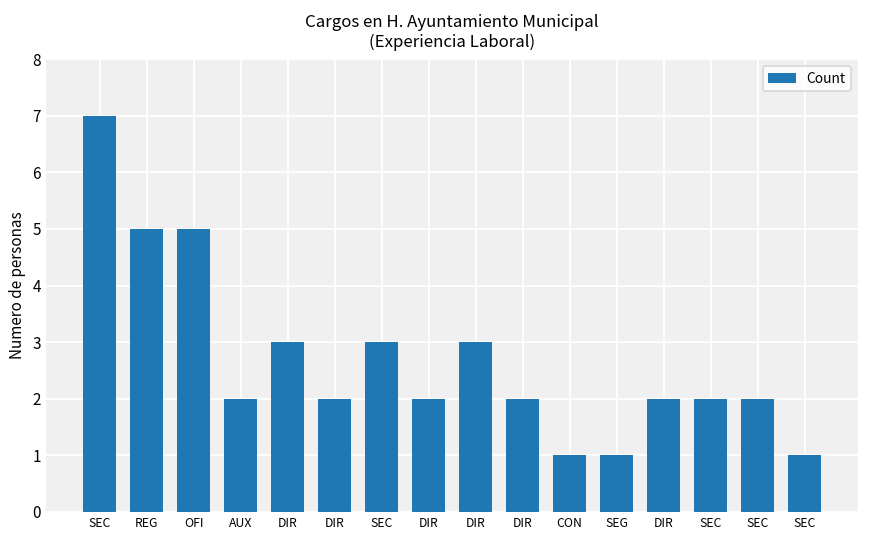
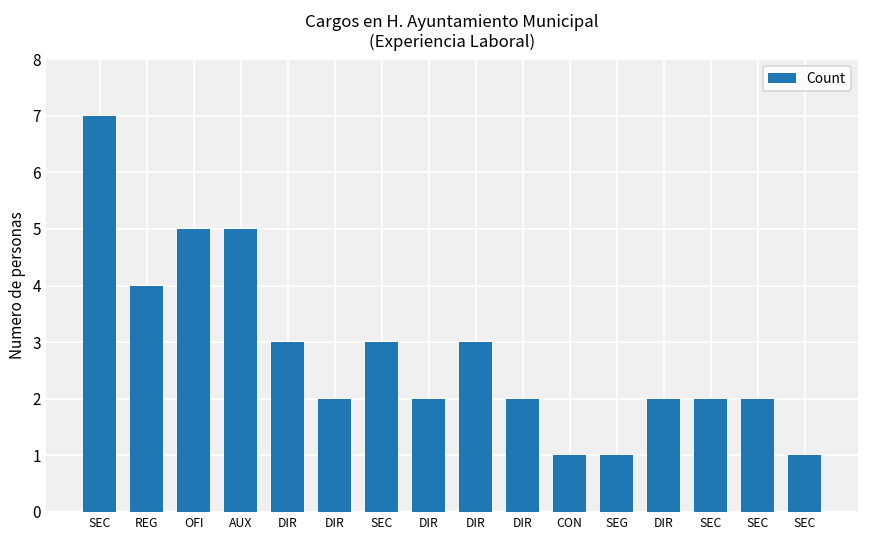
  {
-   "REG": 5,
+   "REG": 4,
    "OFI": 5,
-   "AUX": 2,
+   "AUX": 5,
    "CON": 1,
    "SEG": 1
  }
